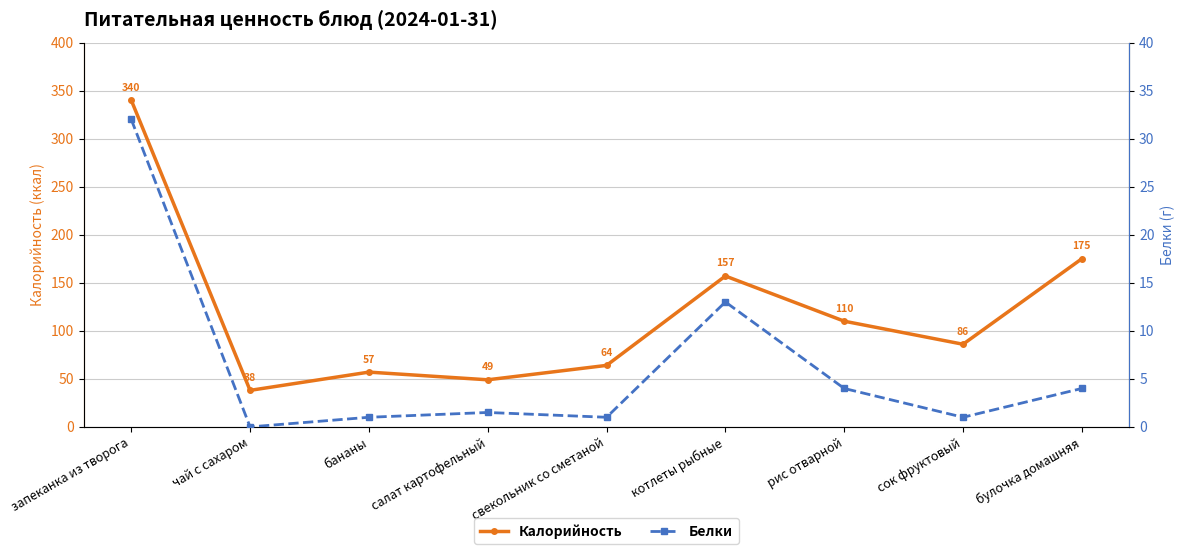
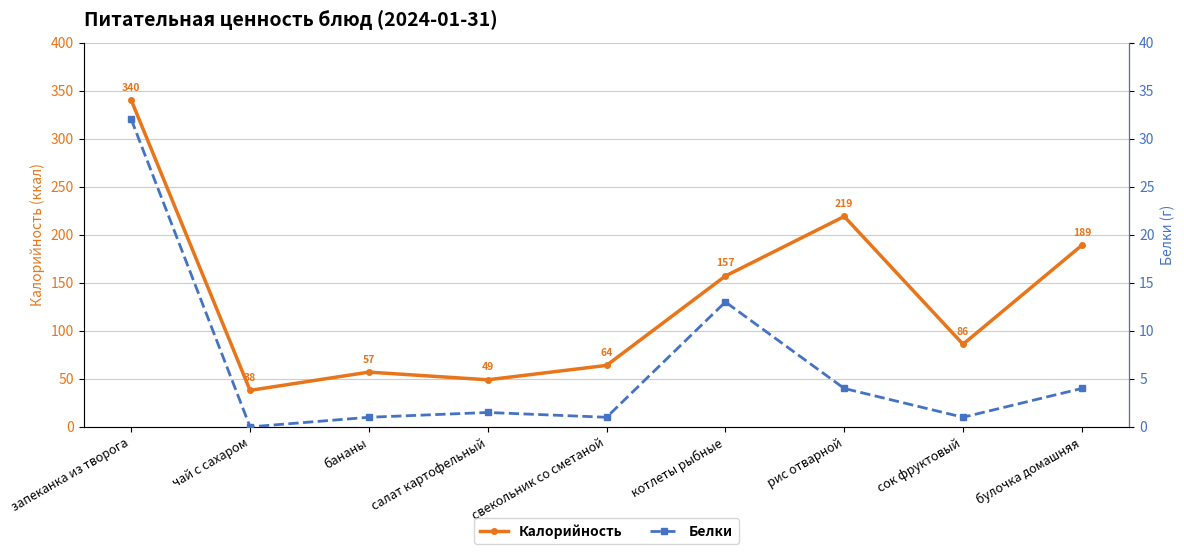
  {
    "Калорийность": {
      "запеканка из творога": 340,
      "чай с сахаром": 38,
      "бананы": 57,
      "салат картофельный": 49,
      "свекольник со сметаной": 64,
      "котлеты рыбные": 157,
-     "рис отварной": 110,
+     "рис отварной": 219,
      "сок фруктовый": 86,
-     "булочка домашняя": 175
+     "булочка домашняя": 189
    }
  }
